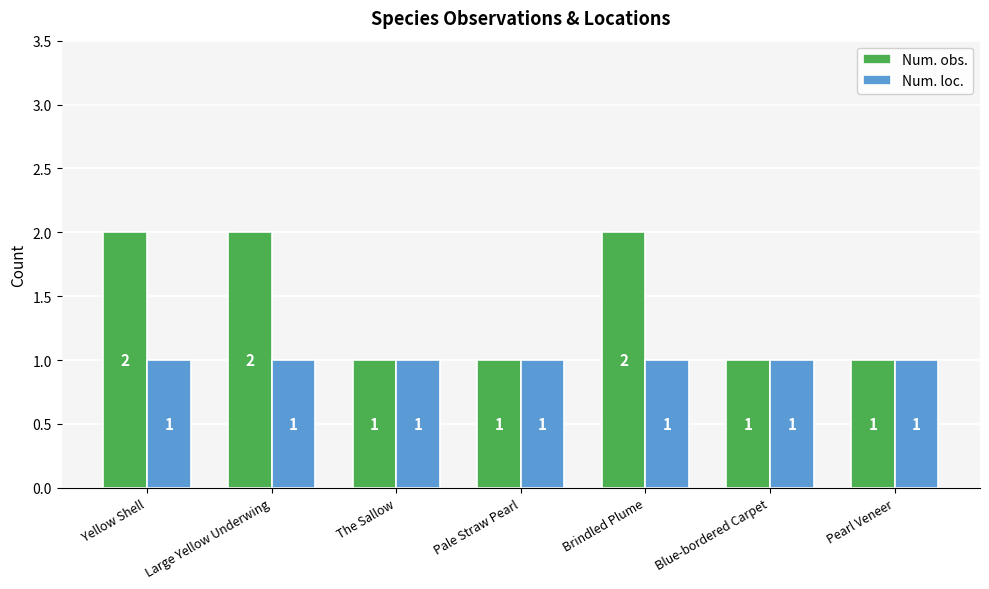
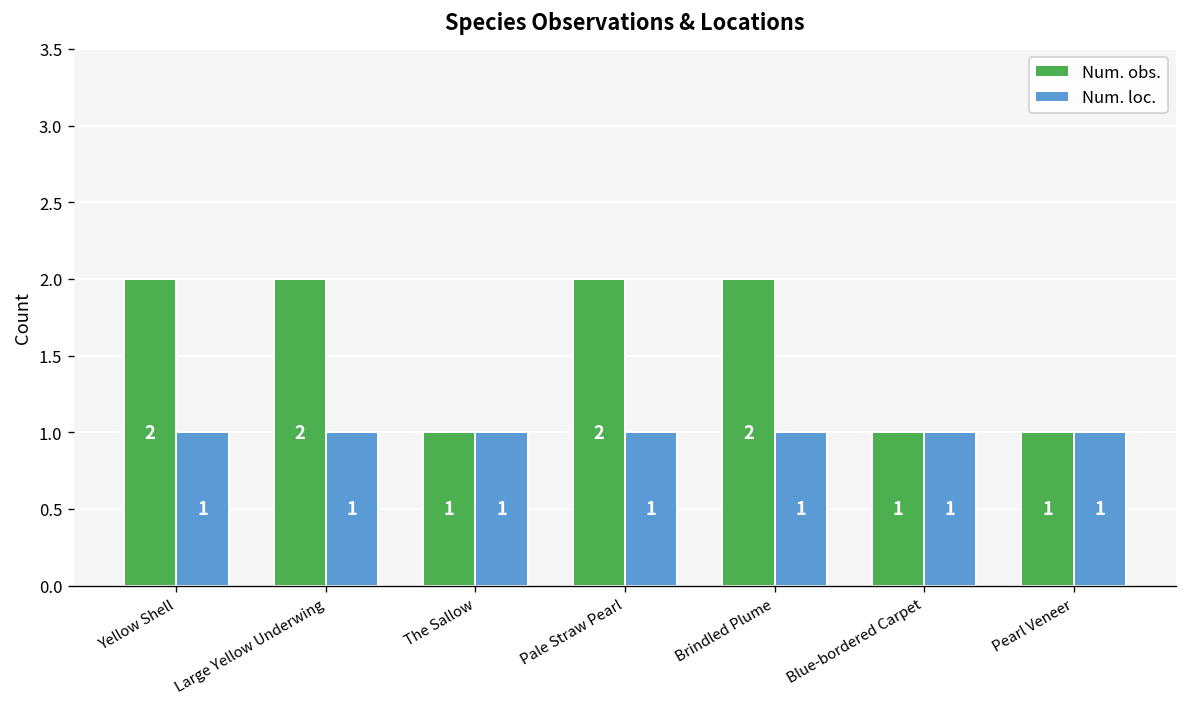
  {
    "Num. obs.": {
      "Yellow Shell": 2,
      "Large Yellow Underwing": 2,
      "The Sallow": 1,
-     "Pale Straw Pearl": 1,
+     "Pale Straw Pearl": 2,
      "Brindled Plume": 2,
      "Blue-bordered Carpet": 1,
      "Pearl Veneer": 1
    },
    "Num. loc.": {
      "Yellow Shell": 1,
      "Large Yellow Underwing": 1,
      "The Sallow": 1,
      "Pale Straw Pearl": 1,
      "Brindled Plume": 1,
      "Blue-bordered Carpet": 1,
      "Pearl Veneer": 1
    }
  }
